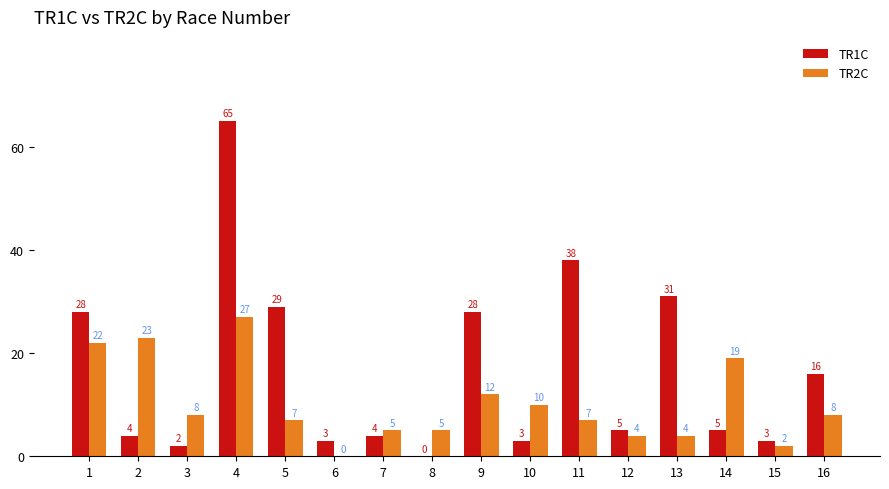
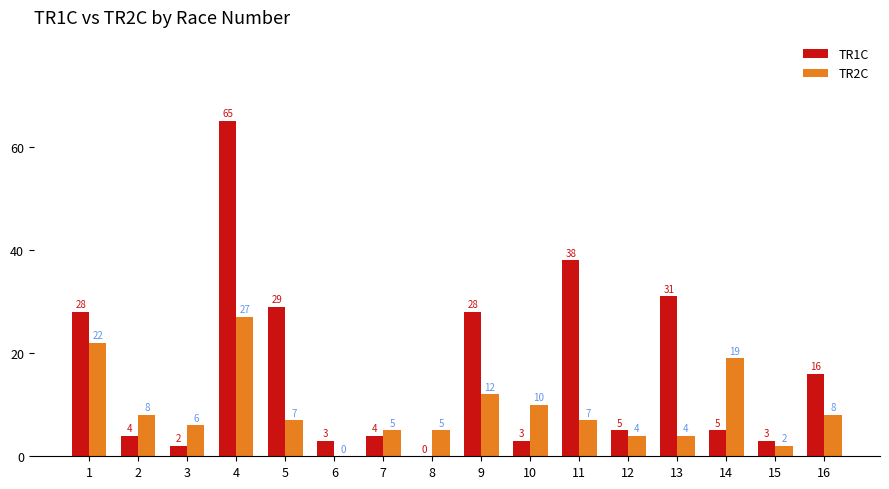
  {
    "TR1C": {
      "1": 28,
      "2": 4,
      "3": 2,
      "4": 65,
      "5": 29,
      "6": 3,
      "7": 4,
      "8": 0,
      "9": 28,
      "10": 3,
      "11": 38,
      "12": 5,
      "13": 31,
      "14": 5,
      "15": 3,
      "16": 16
    },
    "TR2C": {
      "1": 22,
-     "2": 23,
-     "3": 8,
+     "2": 8,
+     "3": 6,
      "4": 27,
      "5": 7,
      "6": 0,
      "7": 5,
      "8": 5,
      "9": 12,
      "10": 10,
      "11": 7,
      "12": 4,
      "13": 4,
      "14": 19,
      "15": 2,
      "16": 8
    }
  }
